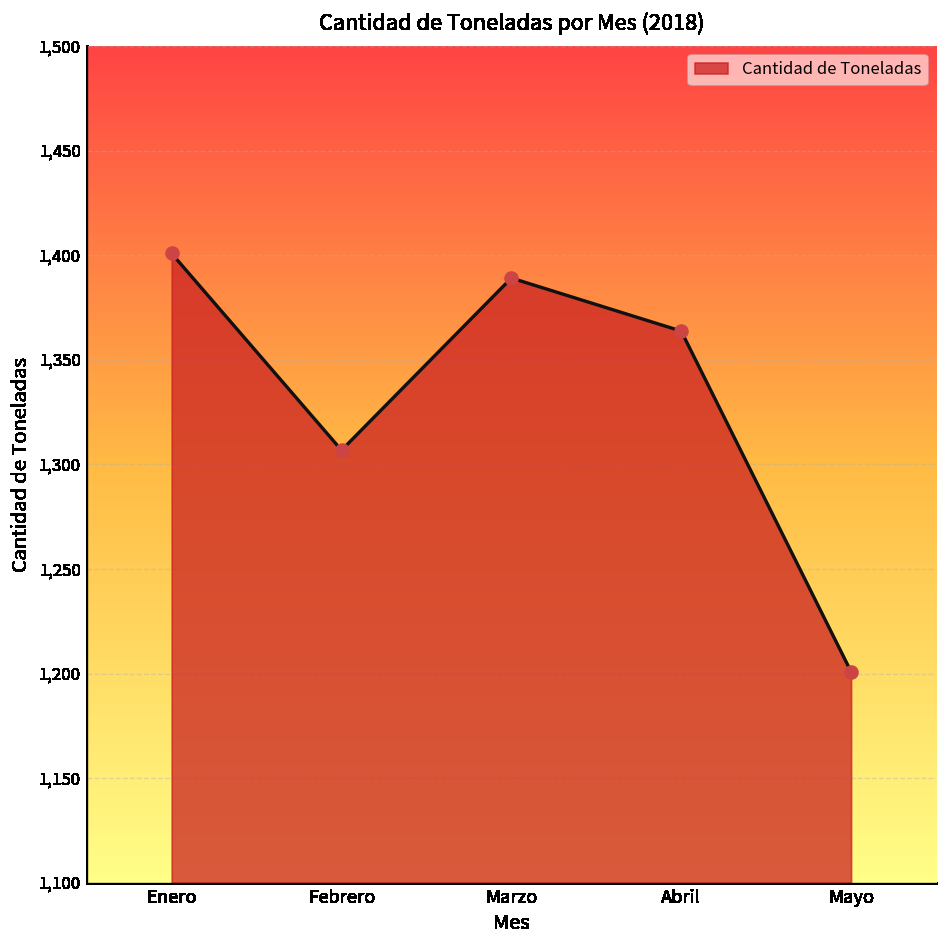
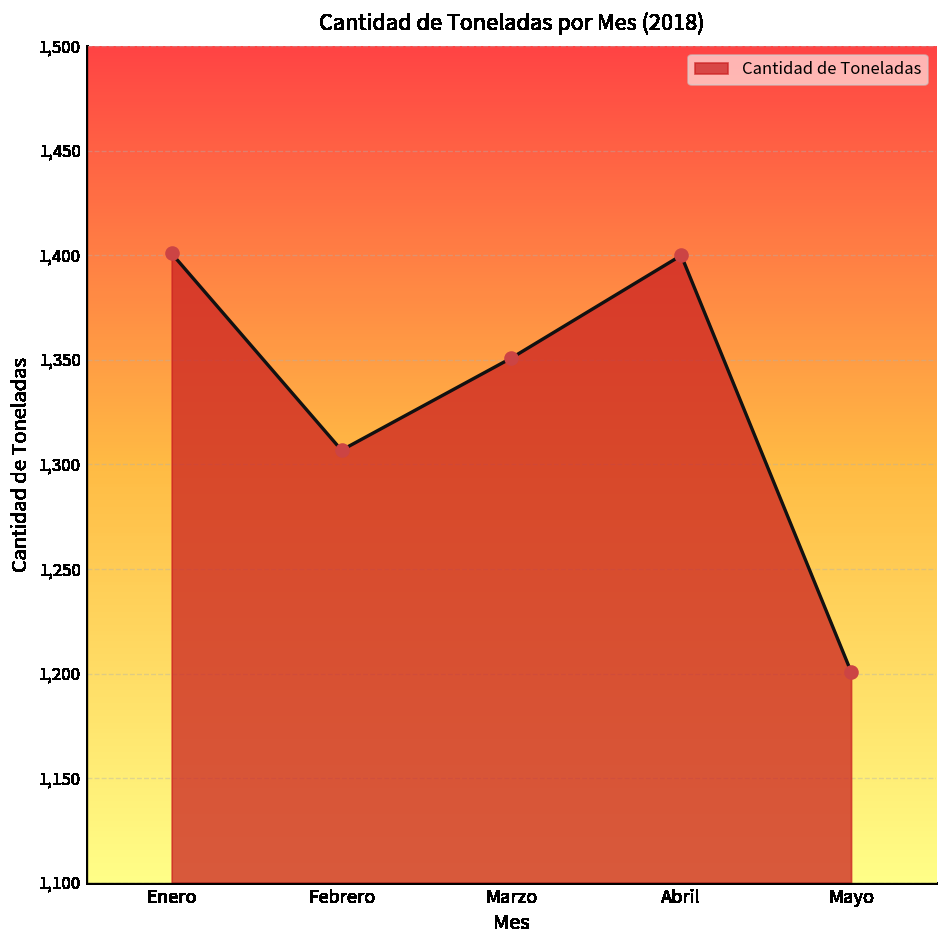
  {
    "Enero": "1,401",
    "Febrero": "1,307",
-   "Marzo": "1,389",
-   "Abril": "1,364",
+   "Marzo": "1,351",
+   "Abril": "1,400",
    "Mayo": "1,201"
  }
